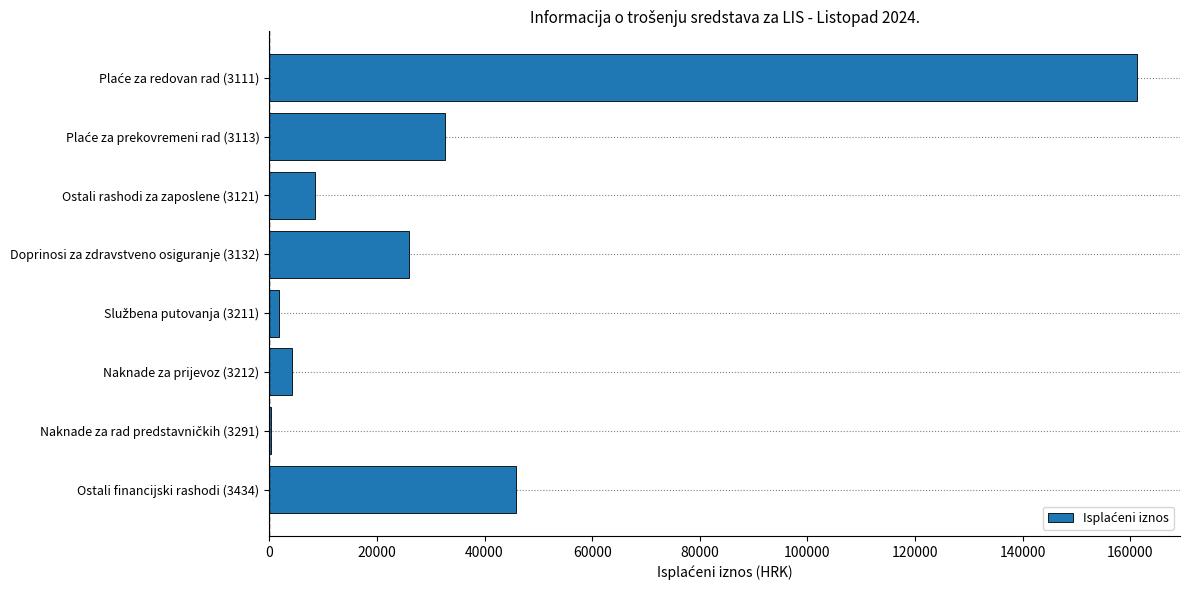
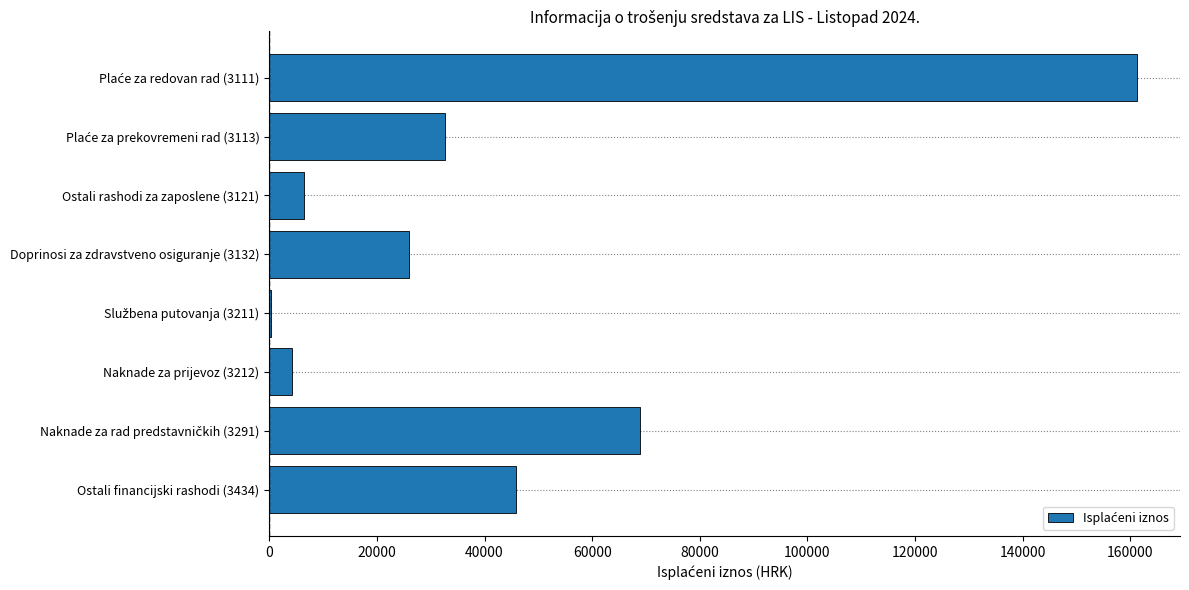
  {
    "Plaće za redovan rad (3111)": 161000,
    "Plaće za prekovremeni rad (3113)": 33000,
-   "Ostali rashodi za zaposlene (3121)": 9000,
+   "Ostali rashodi za zaposlene (3121)": 6000,
    "Doprinosi za zdravstveno osiguranje (3132)": 26000,
-   "Službena putovanja (3211)": 2000,
+   "Službena putovanja (3211)": 0,
    "Naknade za prijevoz (3212)": 4000,
-   "Naknade za rad predstavničkih (3291)": 0,
+   "Naknade za rad predstavničkih (3291)": 69000,
    "Ostali financijski rashodi (3434)": 46000
  }
